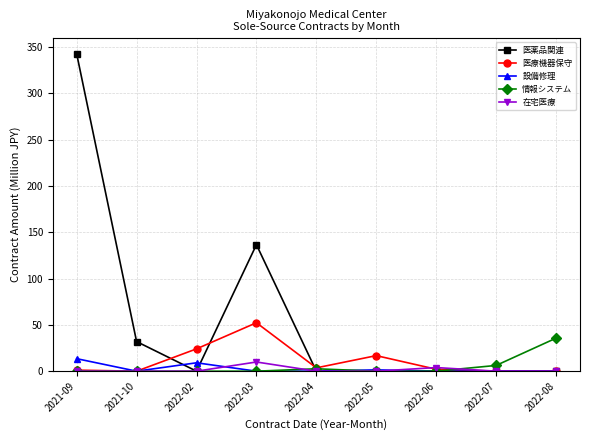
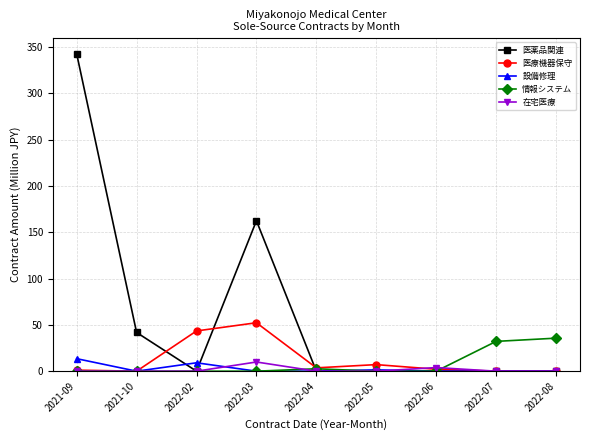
  {
    "医薬品関連": {
      "2021-09": 340,
-     "2021-10": 30,
-     "2022-03": 140
+     "2021-10": 40,
+     "2022-03": 160
    },
    "医療機器保守": {
-     "2022-02": 20,
+     "2022-02": 40,
      "2022-03": 50,
-     "2022-05": 20
+     "2022-05": 10
    },
    "設備修理": {
      "2021-09": 10,
      "2022-02": 10
    },
    "情報システム": {
-     "2022-07": 10,
+     "2022-07": 30,
      "2022-08": 40
    },
    "在宅医療": {
      "2022-03": 10
    }
  }
